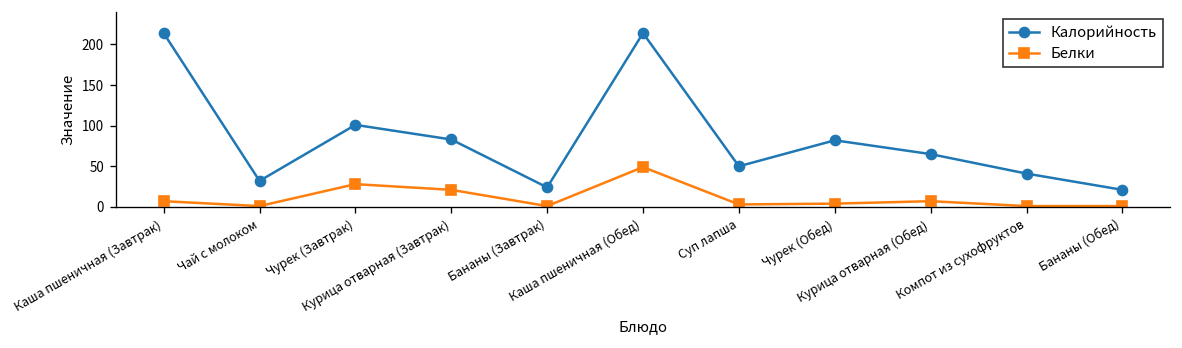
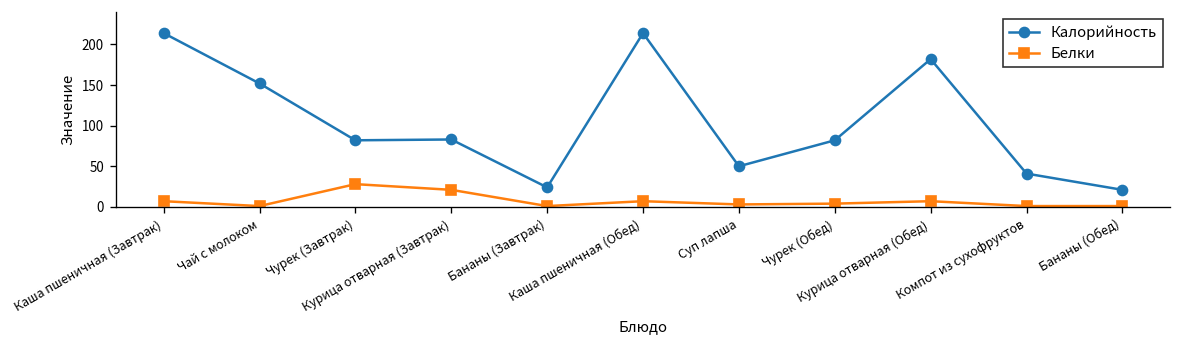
  {
    "Калорийность": {
      "Каша пшеничная (Завтрак)": 210,
-     "Чай с молоком": 30,
-     "Чурек (Завтрак)": 100,
+     "Чай с молоком": 150,
+     "Чурек (Завтрак)": 80,
      "Курица отварная (Завтрак)": 80,
      "Бананы (Завтрак)": 20,
      "Каша пшеничная (Обед)": 210,
      "Суп лапша": 50,
      "Чурек (Обед)": 80,
-     "Курица отварная (Обед)": 70,
+     "Курица отварная (Обед)": 180,
      "Компот из сухофруктов": 40,
      "Бананы (Обед)": 20
    },
    "Белки": {
      "Каша пшеничная (Завтрак)": 10,
      "Чай с молоком": 0,
      "Чурек (Завтрак)": 30,
      "Курица отварная (Завтрак)": 20,
      "Бананы (Завтрак)": 0,
-     "Каша пшеничная (Обед)": 50,
+     "Каша пшеничная (Обед)": 10,
      "Суп лапша": 0,
      "Чурек (Обед)": 0,
      "Курица отварная (Обед)": 10,
      "Компот из сухофруктов": 0,
      "Бананы (Обед)": 0
    }
  }
